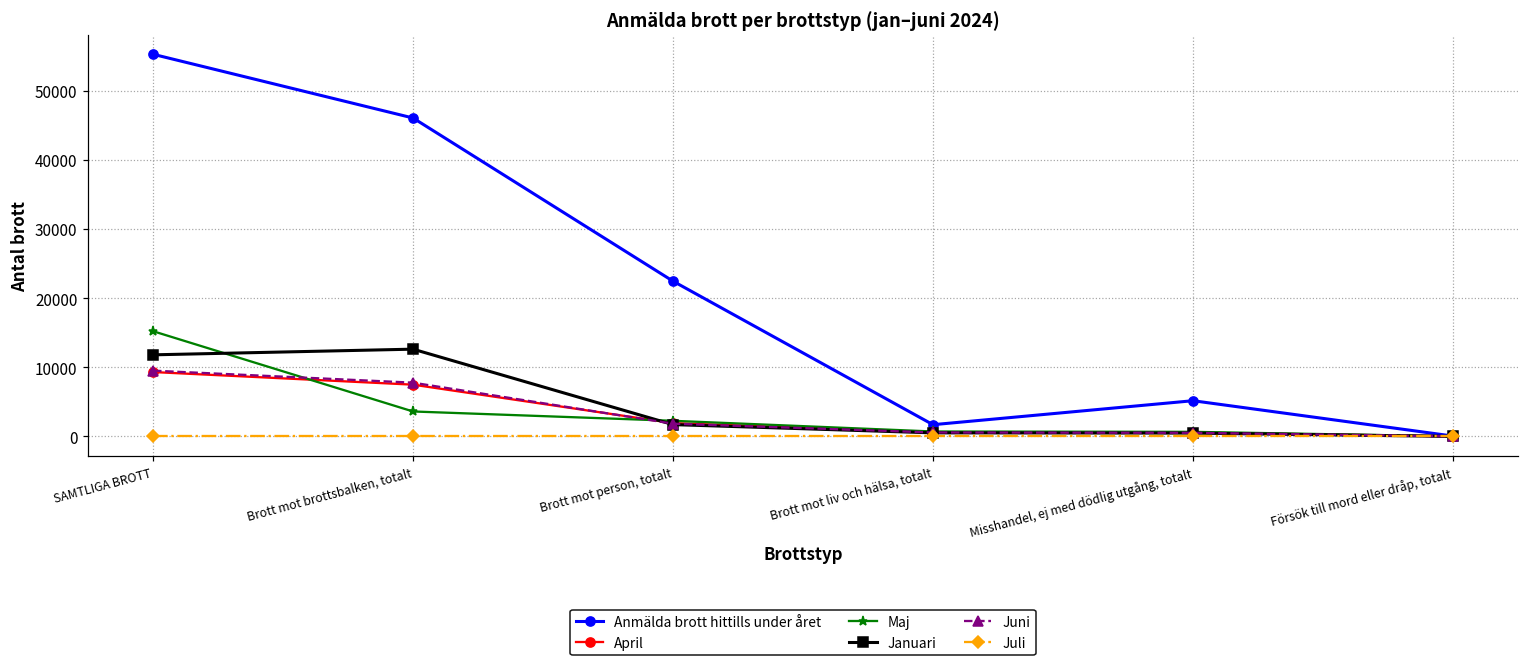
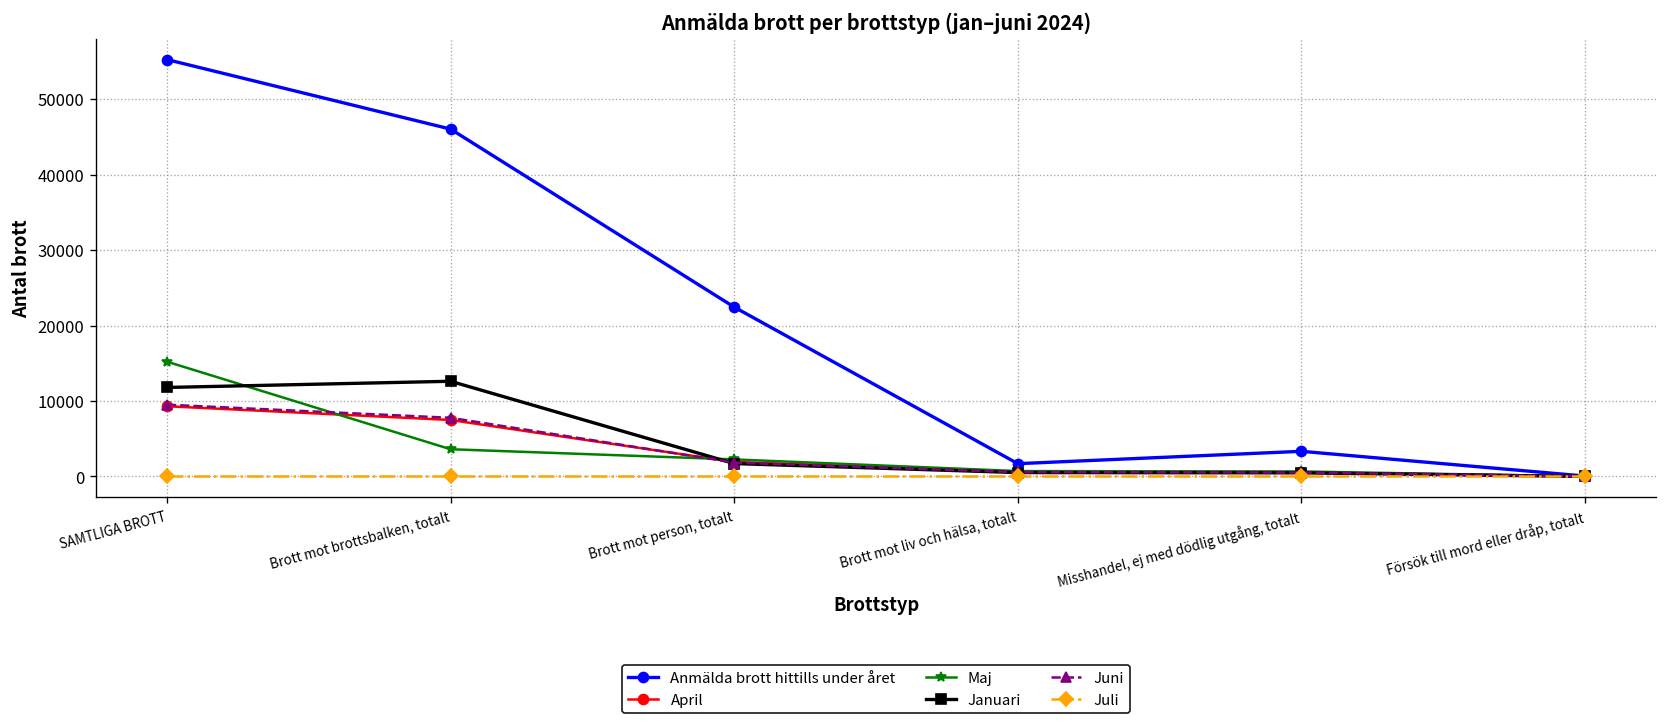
  {
    "Anmälda brott hittills under året": {
      "SAMTLIGA BROTT": 55000,
      "Brott mot brottsbalken, totalt": 46000,
      "Brott mot person, totalt": 22000,
      "Brott mot liv och hälsa, totalt": 2000,
-     "Misshandel, ej med dödlig utgång, totalt": 5000
+     "Misshandel, ej med dödlig utgång, totalt": 3000
    },
    "Maj": {
      "SAMTLIGA BROTT": 15000,
      "Brott mot brottsbalken, totalt": 4000
    },
    "Januari": {
      "SAMTLIGA BROTT": 12000,
      "Brott mot brottsbalken, totalt": 13000
    },
    "Juli": {
      "SAMTLIGA BROTT": 0,
      "Brott mot brottsbalken, totalt": 0,
      "Brott mot person, totalt": 0,
      "Brott mot liv och hälsa, totalt": 0,
      "Misshandel, ej med dödlig utgång, totalt": 0
    }
  }
